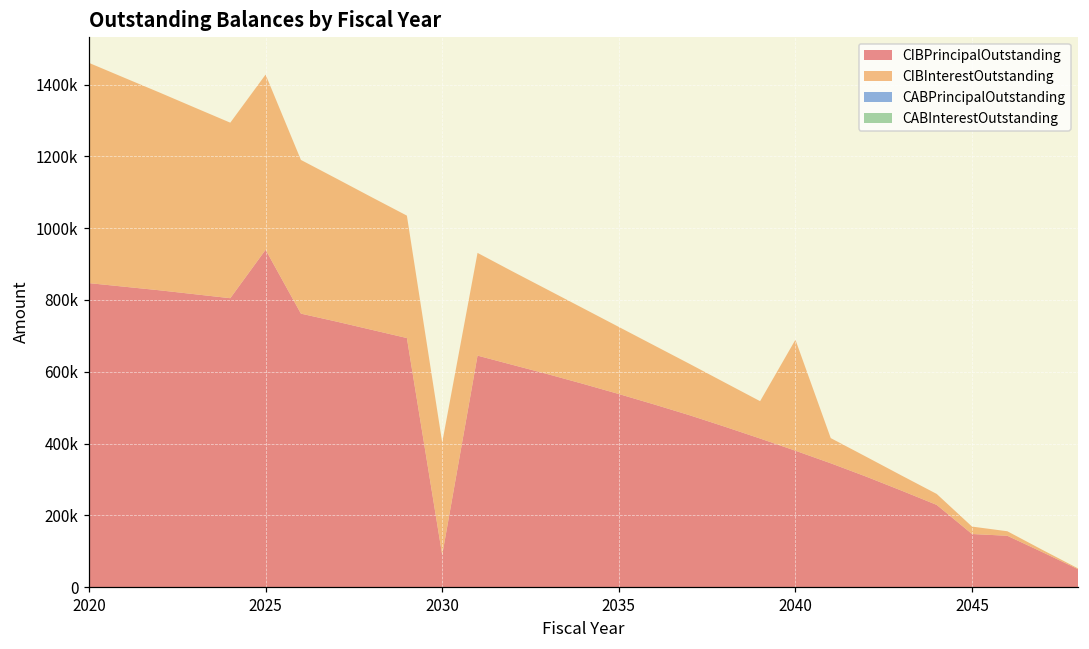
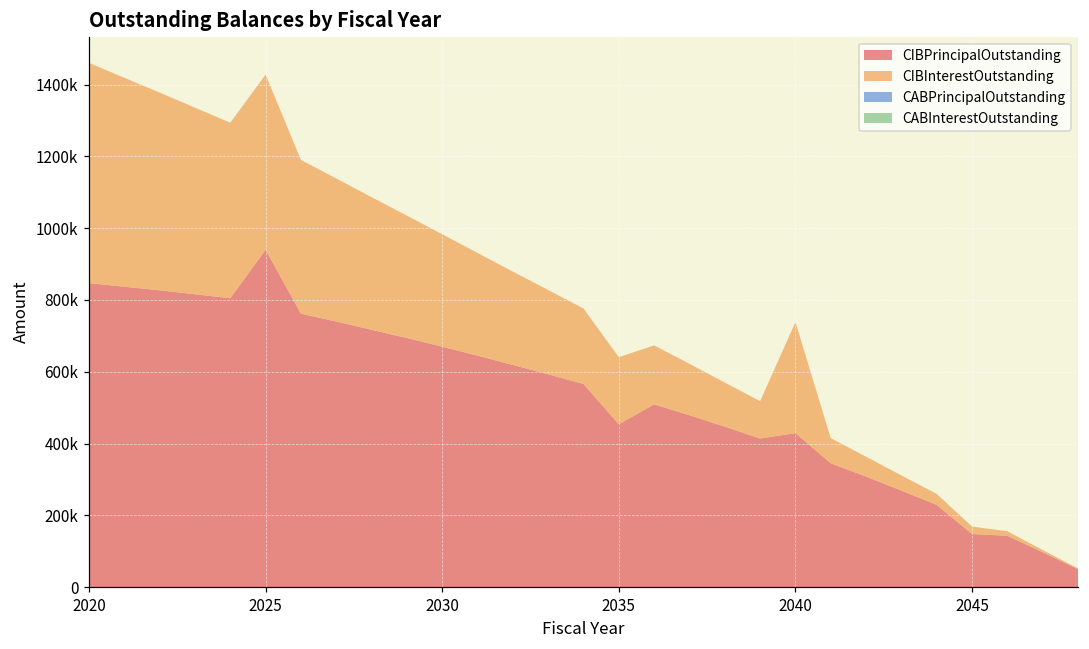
  {
    "CIBPrincipalOutstanding": {
      "2020": 850000,
      "2025": 940000,
-     "2030": 90000,
-     "2035": 540000,
-     "2040": 380000,
+     "2030": 670000,
+     "2035": 450000,
+     "2040": 430000,
      "2045": 150000
    }
  }
